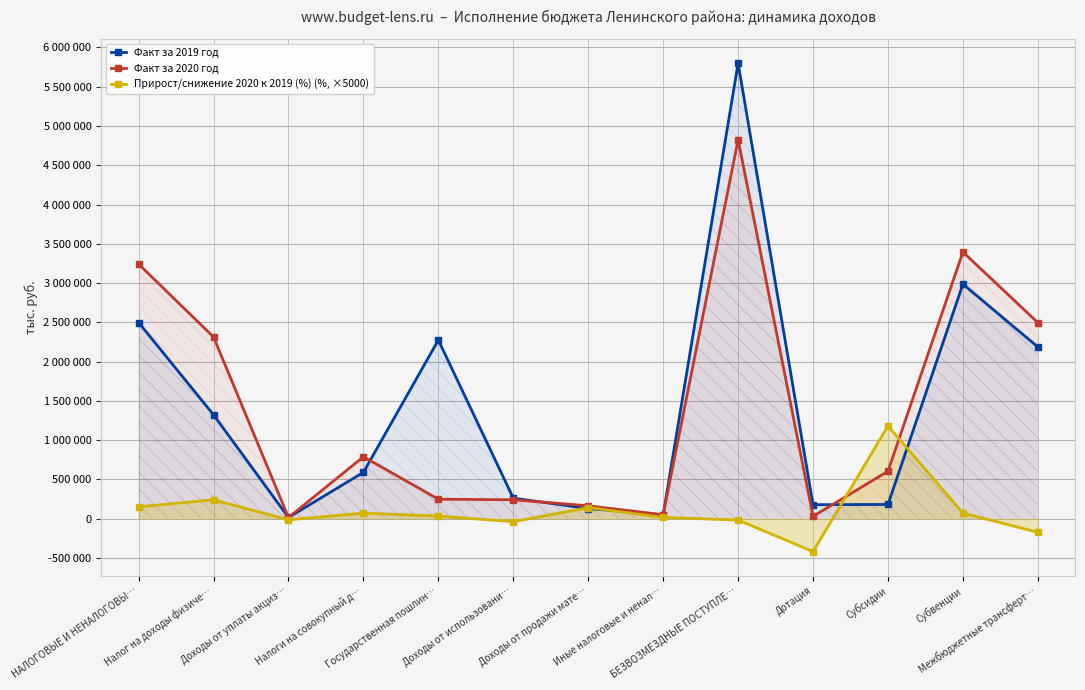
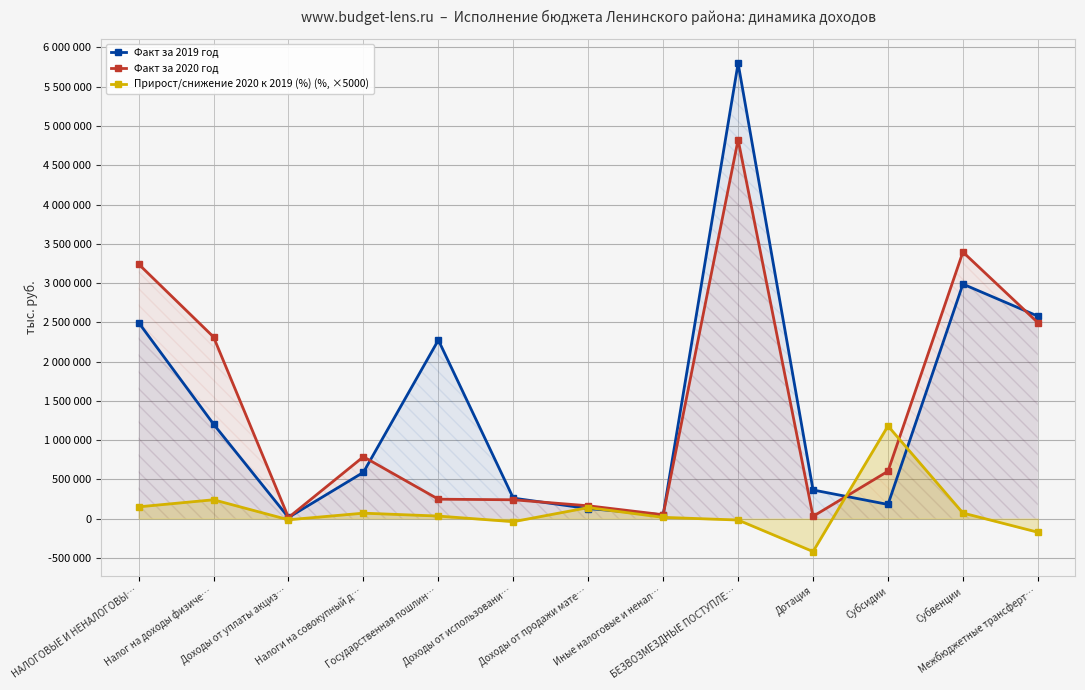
  {
    "Факт за 2019 год": {
      "НАЛОГОВЫЕ И НЕНАЛОГОВЫ…": 2500000,
-     "Налог на доходы физиче…": 1300000,
+     "Налог на доходы физиче…": 1200000,
      "Налоги на совокупный д…": 600000,
      "Государственная пошлин…": 2300000,
      "БЕЗВОЗМЕЗДНЫЕ ПОСТУПЛЕ…": 5800000,
-     "Дотация": 200000,
+     "Дотация": 400000,
      "Субсидии": 200000,
      "Субвенции": 3000000,
-     "Межбюджетные трансферт…": 2200000
+     "Межбюджетные трансферт…": 2600000
    },
    "Факт за 2020 год": {
      "НАЛОГОВЫЕ И НЕНАЛОГОВЫ…": 3200000,
      "Налог на доходы физиче…": 2300000,
      "Налоги на совокупный д…": 800000,
      "Государственная пошлин…": 200000,
      "БЕЗВОЗМЕЗДНЫЕ ПОСТУПЛЕ…": 4800000,
      "Субсидии": 600000,
      "Субвенции": 3400000,
      "Межбюджетные трансферт…": 2500000
    }
  }
